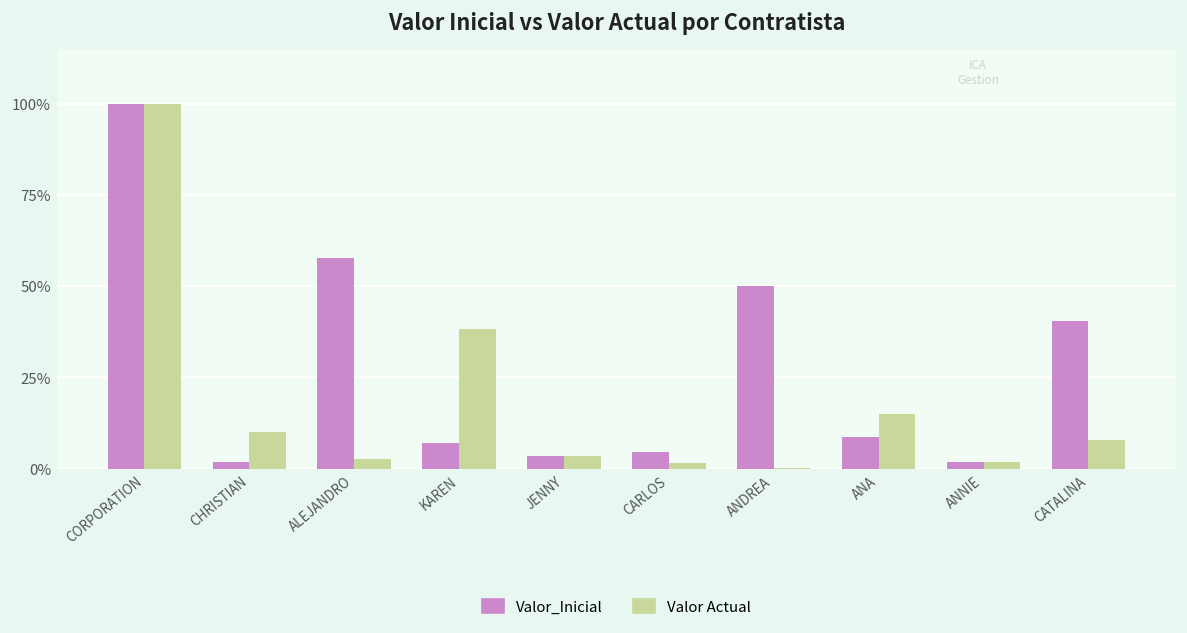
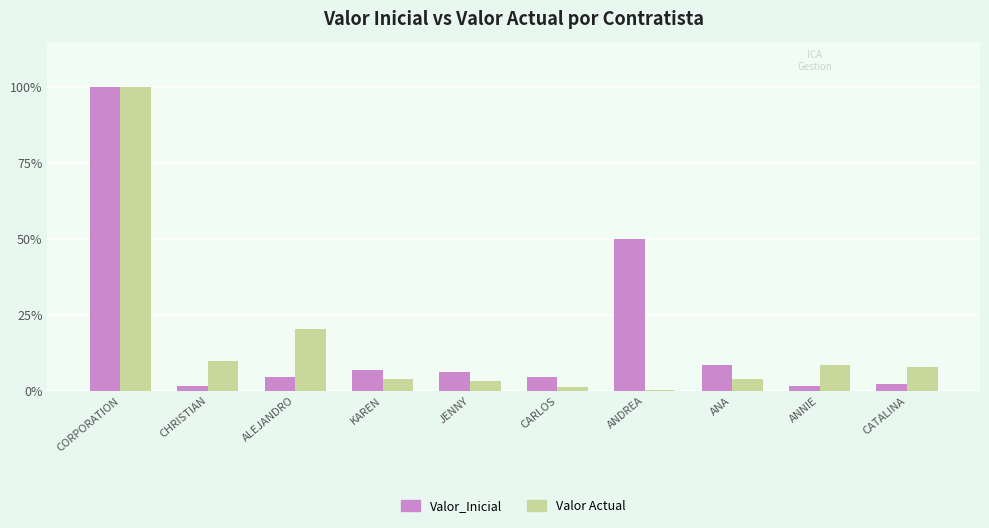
  {
    "Valor_Inicial": {
      "CORPORATION": "100%",
      "CHRISTIAN": "2%",
-     "ALEJANDRO": "58%",
+     "ALEJANDRO": "5%",
      "KAREN": "7%",
-     "JENNY": "3%",
+     "JENNY": "6%",
      "CARLOS": "5%",
      "ANDREA": "50%",
      "ANA": "9%",
      "ANNIE": "2%",
-     "CATALINA": "40%"
+     "CATALINA": "2%"
    },
    "Valor Actual": {
      "CORPORATION": "100%",
      "CHRISTIAN": "10%",
-     "ALEJANDRO": "3%",
-     "KAREN": "38%",
+     "ALEJANDRO": "21%",
+     "KAREN": "4%",
      "JENNY": "3%",
      "CARLOS": "1%",
-     "ANA": "15%",
-     "ANNIE": "2%",
+     "ANA": "4%",
+     "ANNIE": "9%",
      "CATALINA": "8%"
    }
  }
